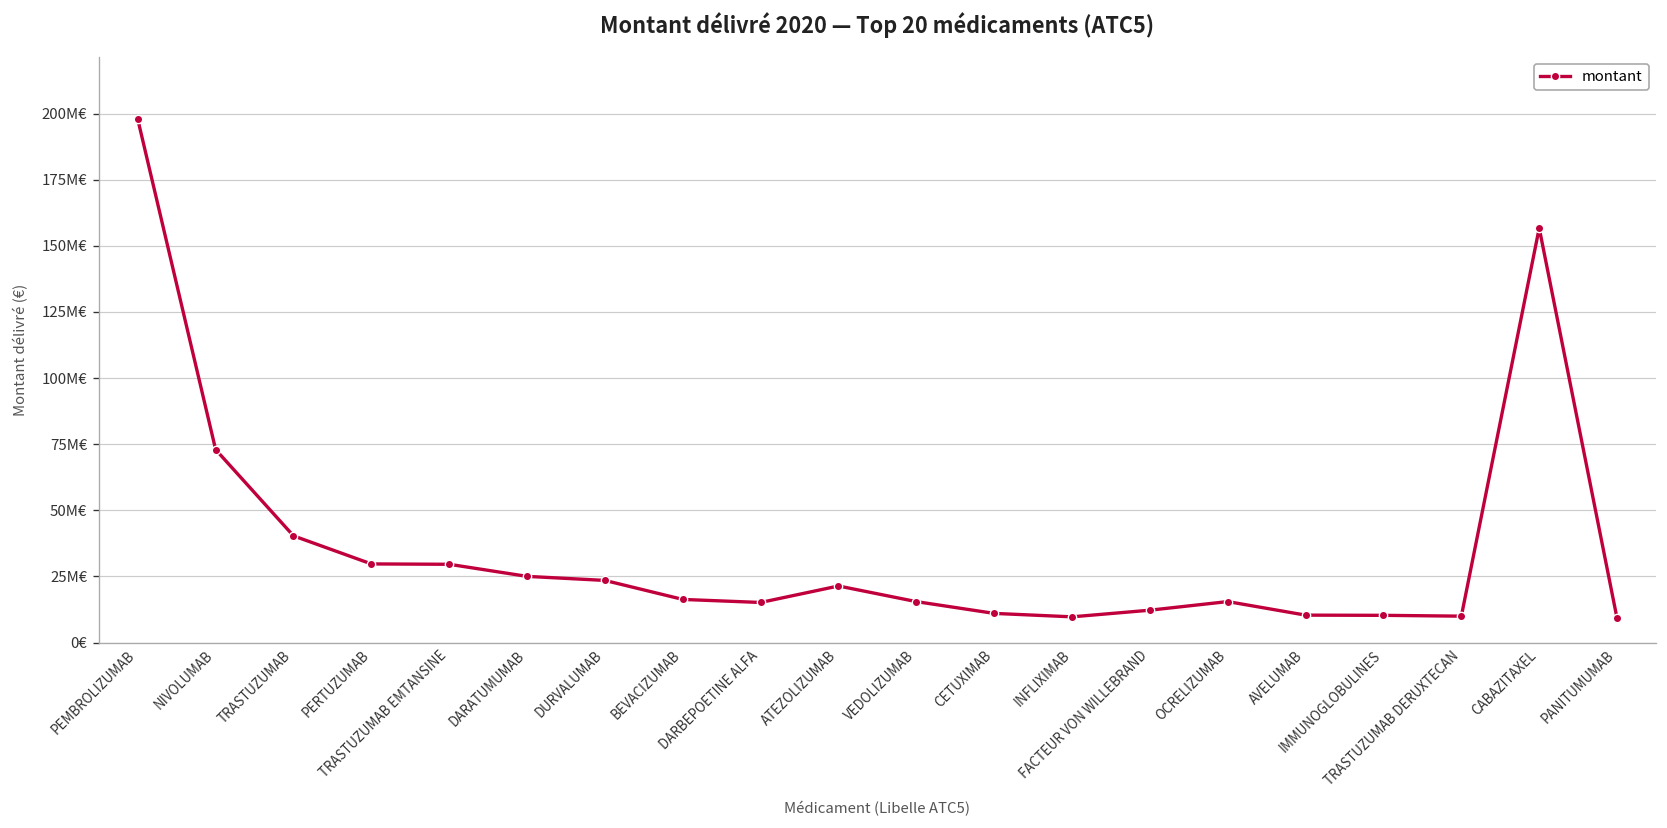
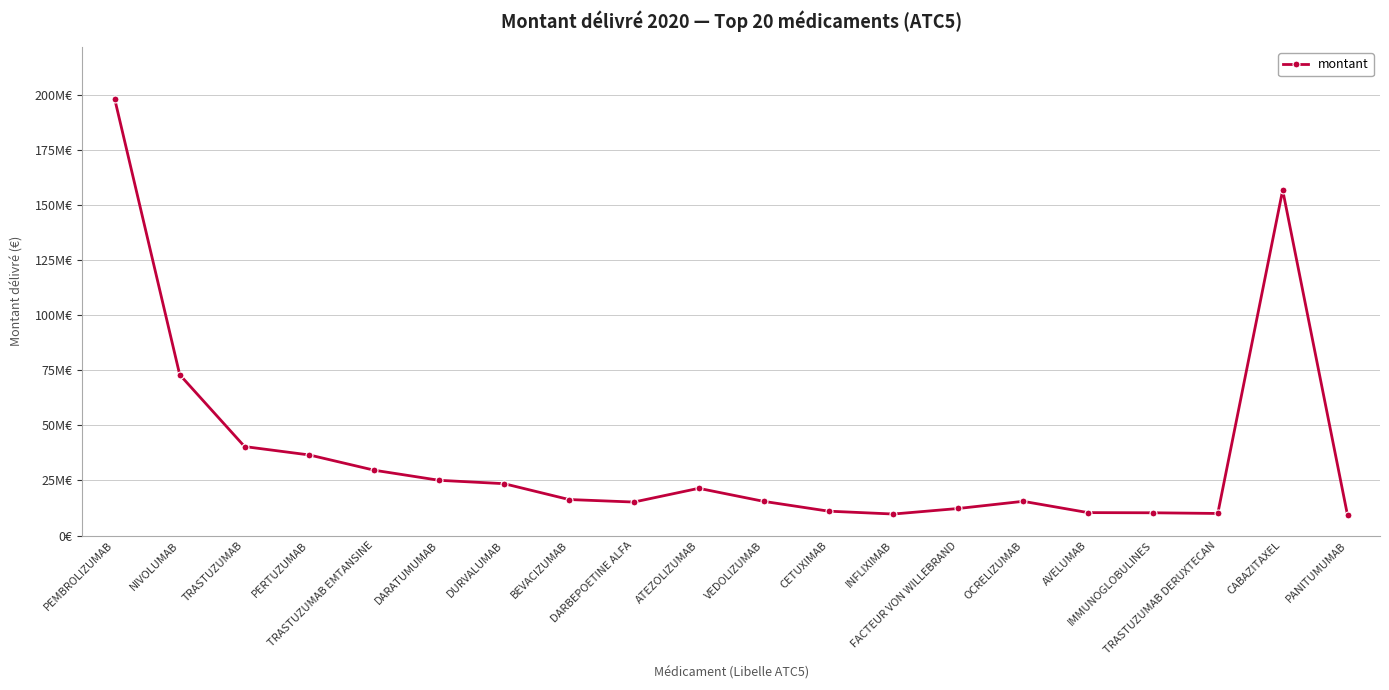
  {
    "PEMBROLIZUMAB": "198M€",
    "NIVOLUMAB": "73M€",
    "TRASTUZUMAB": "40M€",
-   "PERTUZUMAB": "30M€",
+   "PERTUZUMAB": "37M€",
    "TRASTUZUMAB EMTANSINE": "30M€",
    "DARATUMUMAB": "25M€",
    "DURVALUMAB": "24M€",
    "BEVACIZUMAB": "16M€",
    "DARBEPOETINE ALFA": "15M€",
    "ATEZOLIZUMAB": "21M€",
    "VEDOLIZUMAB": "16M€",
    "CETUXIMAB": "11M€",
    "INFLIXIMAB": "10M€",
    "FACTEUR VON WILLEBRAND": "12M€",
    "OCRELIZUMAB": "16M€",
    "AVELUMAB": "10M€",
    "IMMUNOGLOBULINES": "10M€",
    "TRASTUZUMAB DERUXTECAN": "10M€",
    "CABAZITAXEL": "157M€",
    "PANITUMUMAB": "9M€"
  }
